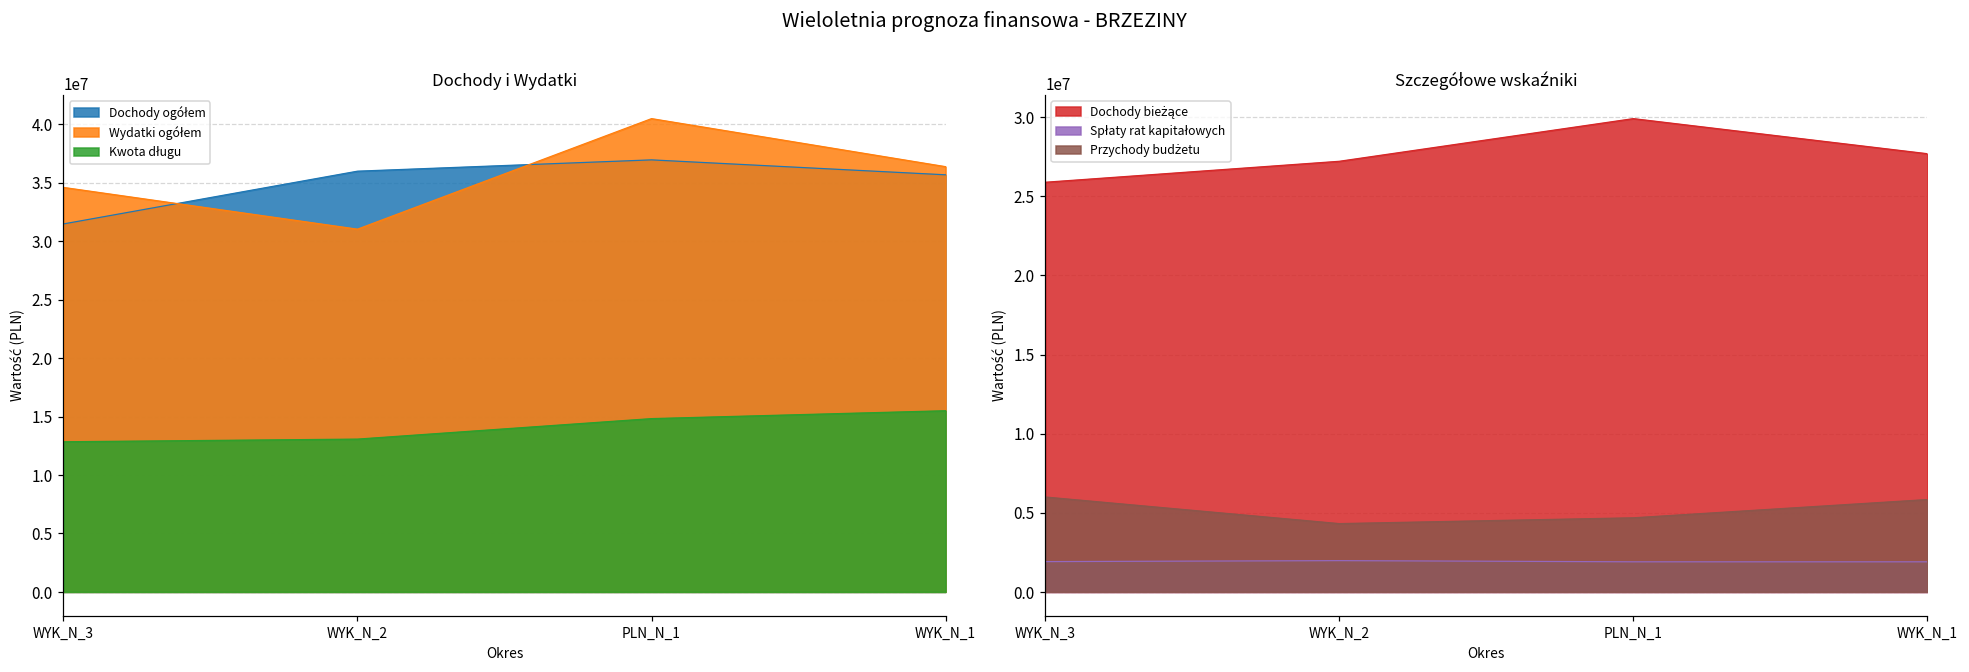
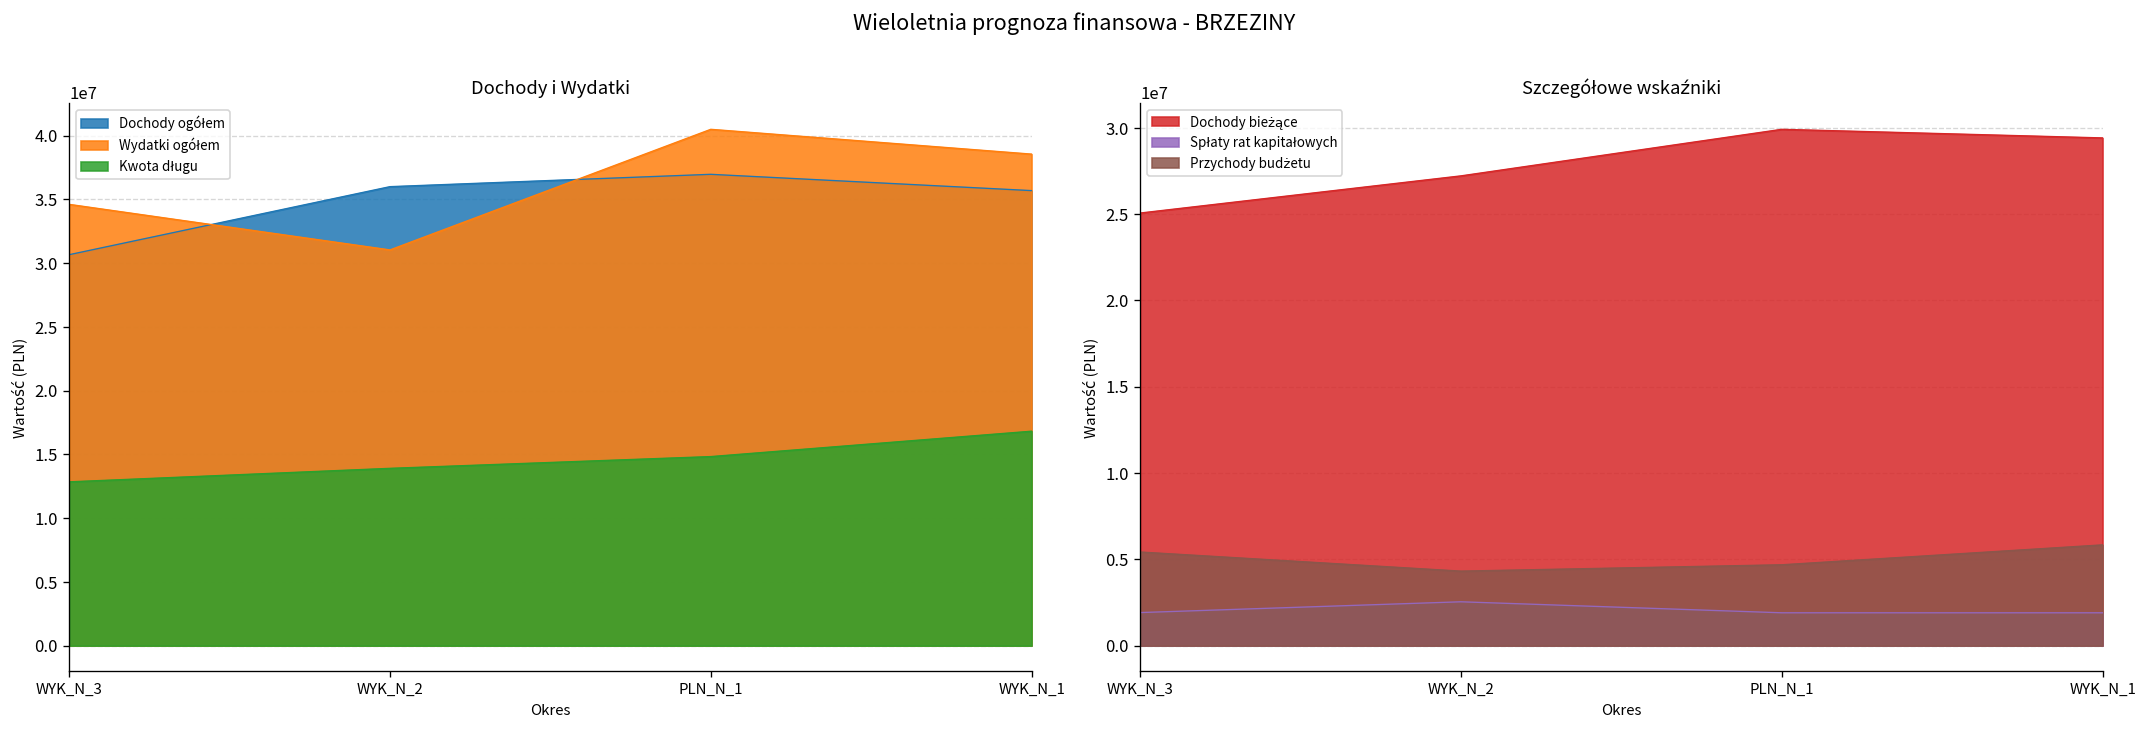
  {
    "Dochody i Wydatki": {
      "Dochody ogółem": {
-       "WYK_N_3": 31500000,
+       "WYK_N_3": 30700000,
        "WYK_N_2": 36000000,
        "PLN_N_1": 37000000,
        "WYK_N_1": 35700000
      },
      "Wydatki ogółem": {
        "WYK_N_3": 34600000,
        "WYK_N_2": 31000000,
        "PLN_N_1": 40500000,
-       "WYK_N_1": 36400000
+       "WYK_N_1": 38600000
      },
      "Kwota długu": {
        "WYK_N_3": 12800000,
-       "WYK_N_2": 13100000,
+       "WYK_N_2": 13900000,
        "PLN_N_1": 14800000,
-       "WYK_N_1": 15500000
+       "WYK_N_1": 16800000
      }
    },
    "Szczegółowe wskaźniki": {
      "Dochody bieżące": {
-       "WYK_N_3": 25900000,
+       "WYK_N_3": 25100000,
        "WYK_N_2": 27200000,
        "PLN_N_1": 29900000,
-       "WYK_N_1": 27700000
+       "WYK_N_1": 29400000
      },
      "Spłaty rat kapitałowych": {
        "WYK_N_3": 1900000,
-       "WYK_N_2": 2000000,
+       "WYK_N_2": 2500000,
        "PLN_N_1": 1900000,
        "WYK_N_1": 1900000
      },
      "Przychody budżetu": {
-       "WYK_N_3": 6000000,
+       "WYK_N_3": 5400000,
        "WYK_N_2": 4300000,
        "PLN_N_1": 4700000,
        "WYK_N_1": 5800000
      }
    }
  }
